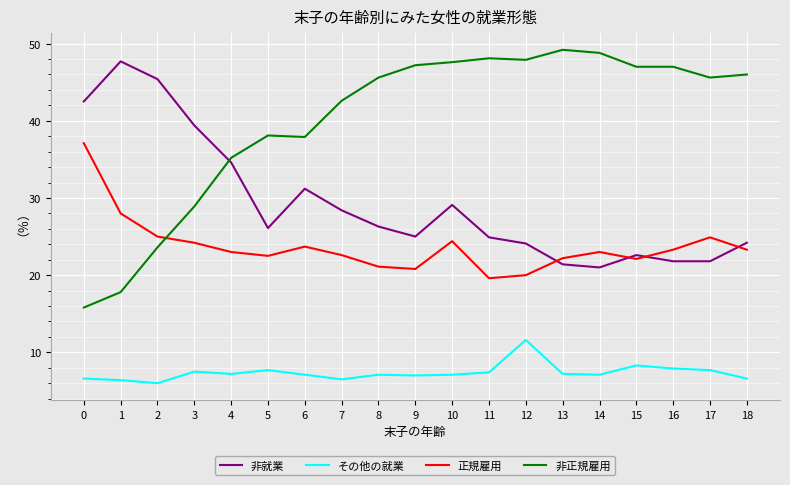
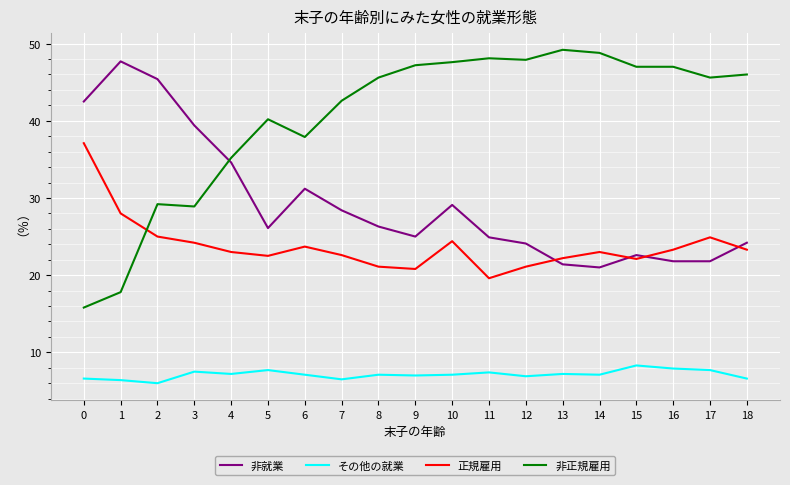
  {
    "非就業": {
      "0": 43,
      "1": 48,
      "2": 45,
      "3": 39,
      "4": 35,
      "5": 26,
      "6": 31,
      "7": 28,
      "8": 26,
      "9": 25,
      "10": 29,
      "11": 25,
      "12": 24,
      "13": 21,
      "14": 21,
      "15": 23,
      "16": 22,
      "17": 22,
      "18": 24
    },
    "その他の就業": {
      "0": 7,
      "1": 6,
      "2": 6,
      "3": 8,
      "4": 7,
      "5": 8,
      "6": 7,
      "7": 7,
      "8": 7,
      "9": 7,
      "10": 7,
      "11": 7,
-     "12": 12,
+     "12": 7,
      "13": 7,
      "14": 7,
      "15": 8,
      "16": 8,
      "17": 8,
      "18": 7
    },
    "正規雇用": {
      "0": 37,
      "1": 28,
      "2": 25,
      "3": 24,
      "4": 23,
      "5": 23,
      "6": 24,
      "7": 23,
      "8": 21,
      "9": 21,
      "10": 24,
      "11": 20,
-     "12": 20,
+     "12": 21,
      "13": 22,
      "14": 23,
      "15": 22,
      "16": 23,
      "17": 25,
      "18": 23
    },
    "非正規雇用": {
      "0": 16,
      "1": 18,
-     "2": 24,
+     "2": 29,
      "3": 29,
      "4": 35,
-     "5": 38,
+     "5": 40,
      "6": 38,
      "7": 43,
      "8": 46,
      "9": 47,
      "10": 48,
      "11": 48,
      "12": 48,
      "13": 49,
      "14": 49,
      "15": 47,
      "16": 47,
      "17": 46,
      "18": 46
    }
  }
